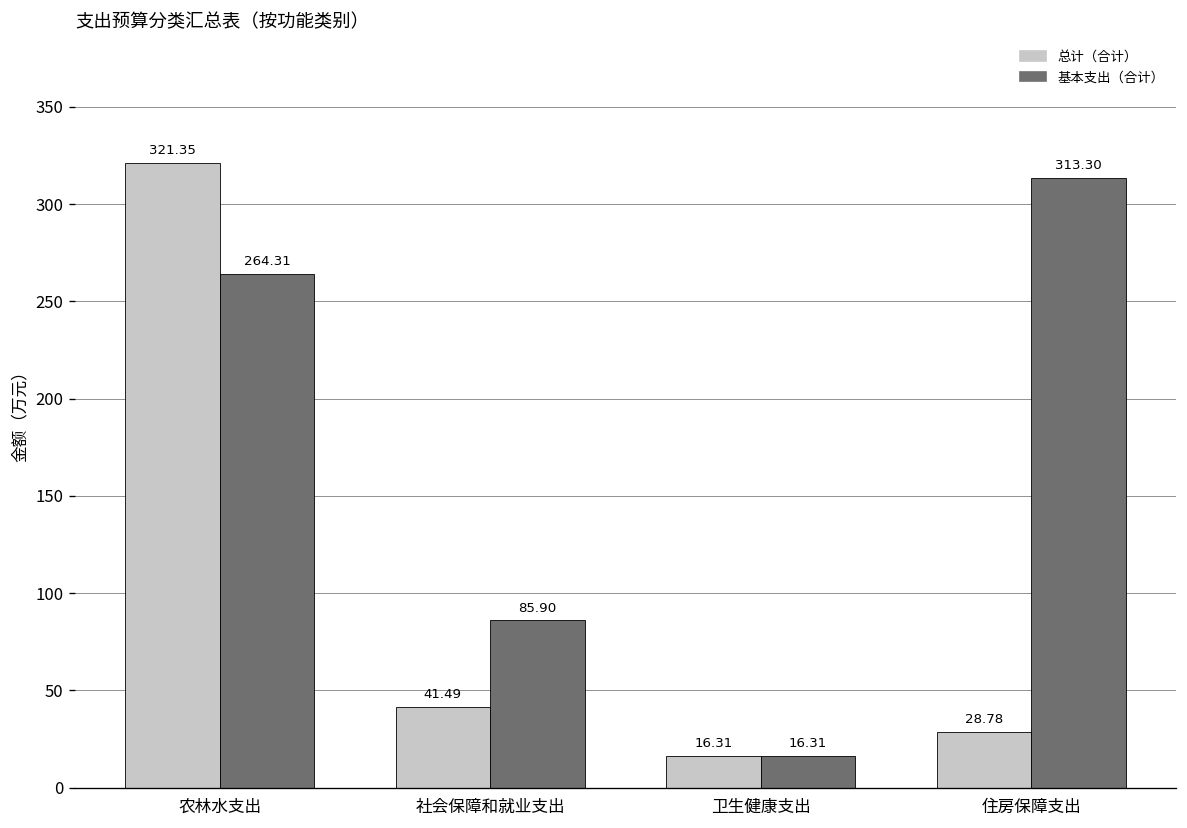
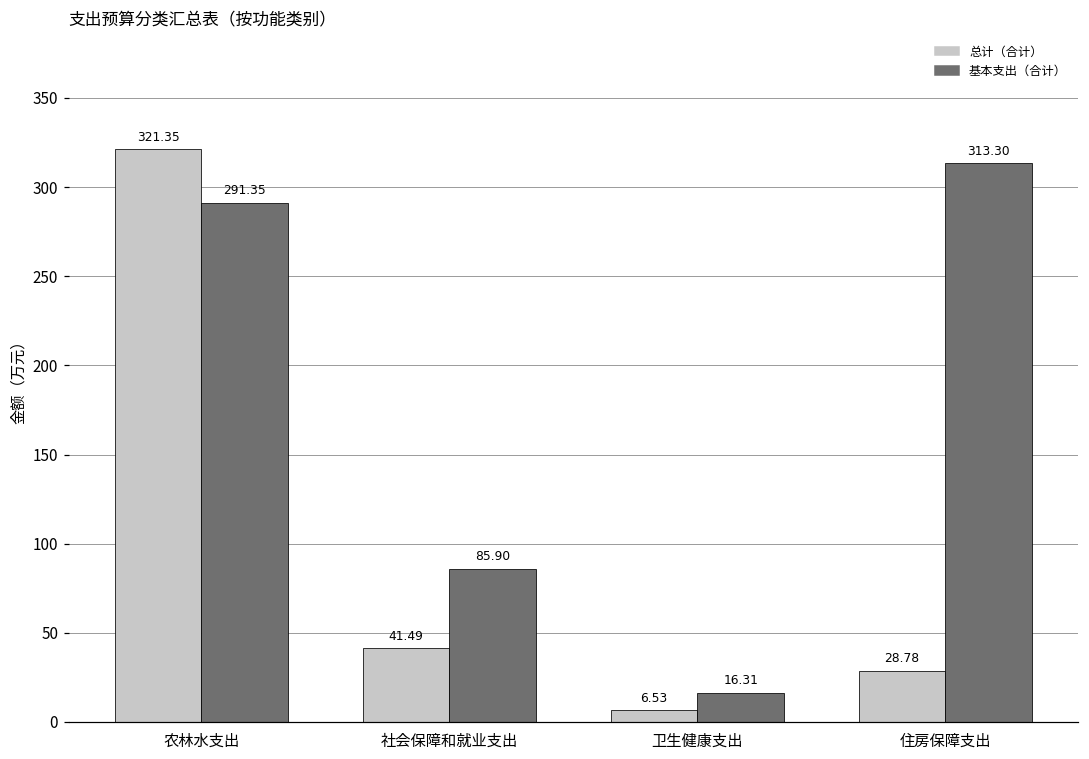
  {
    "总计（合计）": {
      "农林水支出": 321.35,
      "社会保障和就业支出": 41.49,
-     "卫生健康支出": 16.31,
+     "卫生健康支出": 6.53,
      "住房保障支出": 28.78
    },
    "基本支出（合计）": {
-     "农林水支出": 264.31,
+     "农林水支出": 291.35,
      "社会保障和就业支出": 85.90,
      "卫生健康支出": 16.31,
      "住房保障支出": 313.30
    }
  }
